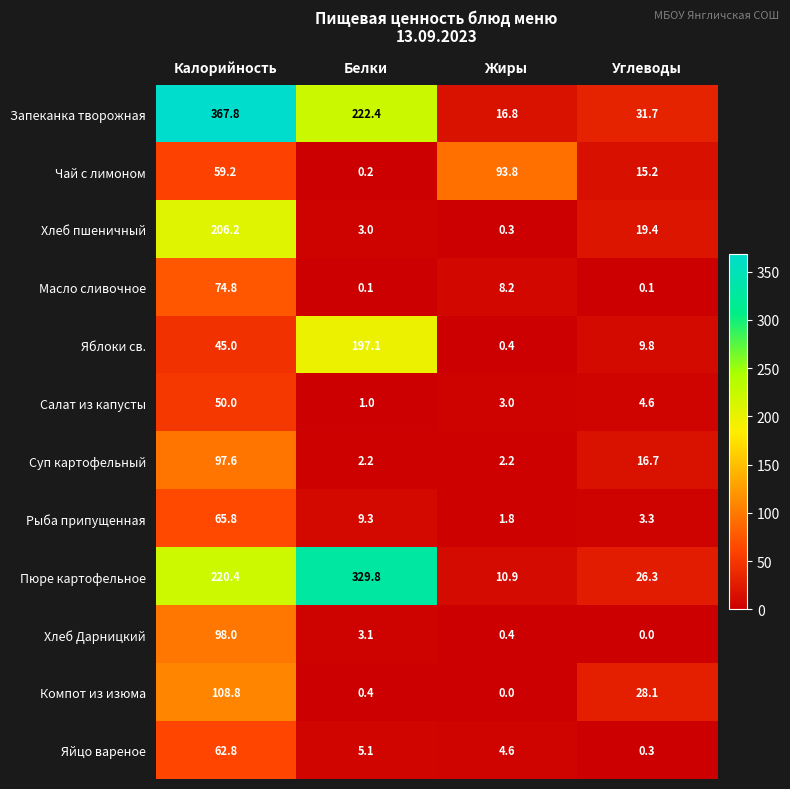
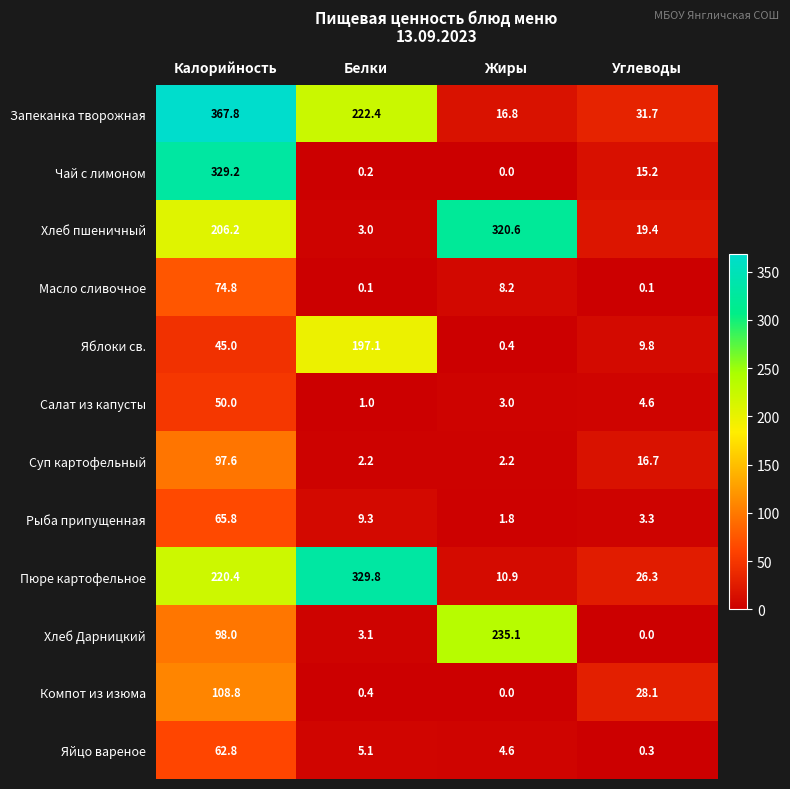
  {
    "Запеканка творожная": {
      "Калорийность": 367.8,
      "Белки": 222.4,
      "Жиры": 16.8,
      "Углеводы": 31.7
    },
    "Чай с лимоном": {
-     "Калорийность": 59.2,
+     "Калорийность": 329.2,
      "Белки": 0.2,
-     "Жиры": 93.8,
+     "Жиры": 0.0,
      "Углеводы": 15.2
    },
    "Хлеб пшеничный": {
      "Калорийность": 206.2,
      "Белки": 3.0,
-     "Жиры": 0.3,
+     "Жиры": 320.6,
      "Углеводы": 19.4
    },
    "Масло сливочное": {
      "Калорийность": 74.8,
      "Белки": 0.1,
      "Жиры": 8.2,
      "Углеводы": 0.1
    },
    "Яблоки св.": {
      "Калорийность": 45.0,
      "Белки": 197.1,
      "Жиры": 0.4,
      "Углеводы": 9.8
    },
    "Салат из капусты": {
      "Калорийность": 50.0,
      "Белки": 1.0,
      "Жиры": 3.0,
      "Углеводы": 4.6
    },
    "Суп картофельный": {
      "Калорийность": 97.6,
      "Белки": 2.2,
      "Жиры": 2.2,
      "Углеводы": 16.7
    },
    "Рыба припущенная": {
      "Калорийность": 65.8,
      "Белки": 9.3,
      "Жиры": 1.8,
      "Углеводы": 3.3
    },
    "Пюре картофельное": {
      "Калорийность": 220.4,
      "Белки": 329.8,
      "Жиры": 10.9,
      "Углеводы": 26.3
    },
    "Хлеб Дарницкий": {
      "Калорийность": 98.0,
      "Белки": 3.1,
-     "Жиры": 0.4,
+     "Жиры": 235.1,
      "Углеводы": 0.0
    },
    "Компот из изюма": {
      "Калорийность": 108.8,
      "Белки": 0.4,
      "Жиры": 0.0,
      "Углеводы": 28.1
    },
    "Яйцо вареное": {
      "Калорийность": 62.8,
      "Белки": 5.1,
      "Жиры": 4.6,
      "Углеводы": 0.3
    }
  }
